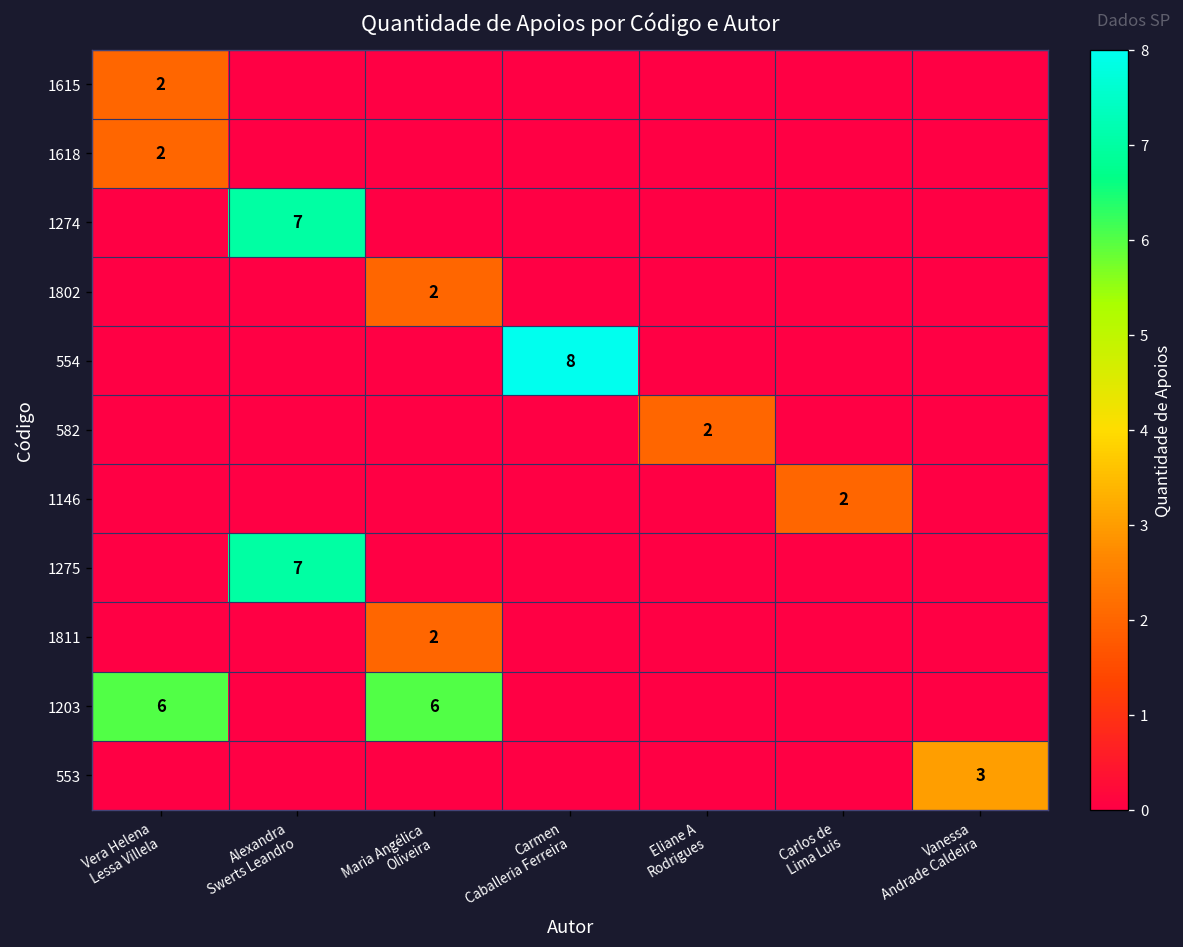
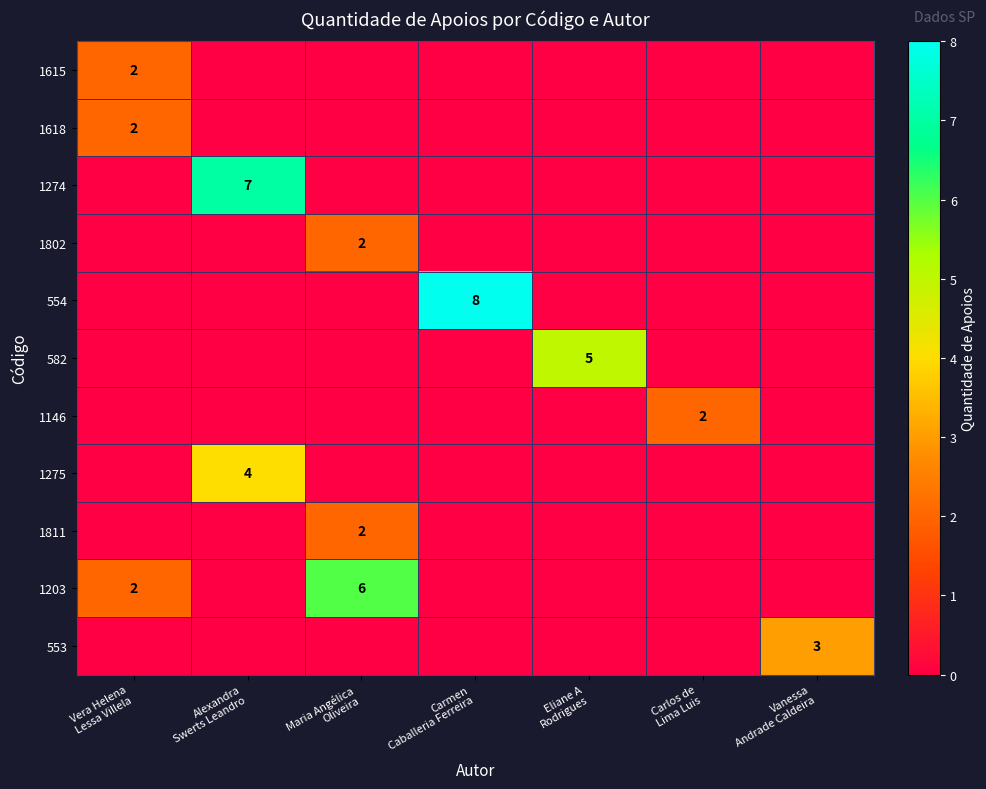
  {
    "1615": {
      "Vera Helena Lessa Villela": 2
    },
    "1618": {
      "Vera Helena Lessa Villela": 2
    },
    "1274": {
      "Alexandra Swerts Leandro": 7
    },
    "1802": {
      "Maria Angélica Oliveira": 2
    },
    "554": {
      "Carmen Caballeria Ferreira": 8
    },
    "582": {
-     "Eliane A Rodrigues": 2
+     "Eliane A Rodrigues": 5
    },
    "1146": {
      "Carlos de Lima Luis": 2
    },
    "1275": {
-     "Alexandra Swerts Leandro": 7
+     "Alexandra Swerts Leandro": 4
    },
    "1811": {
      "Maria Angélica Oliveira": 2
    },
    "1203": {
-     "Vera Helena Lessa Villela": 6,
+     "Vera Helena Lessa Villela": 2,
      "Maria Angélica Oliveira": 6
    },
    "553": {
      "Vanessa Andrade Caldeira": 3
    }
  }
